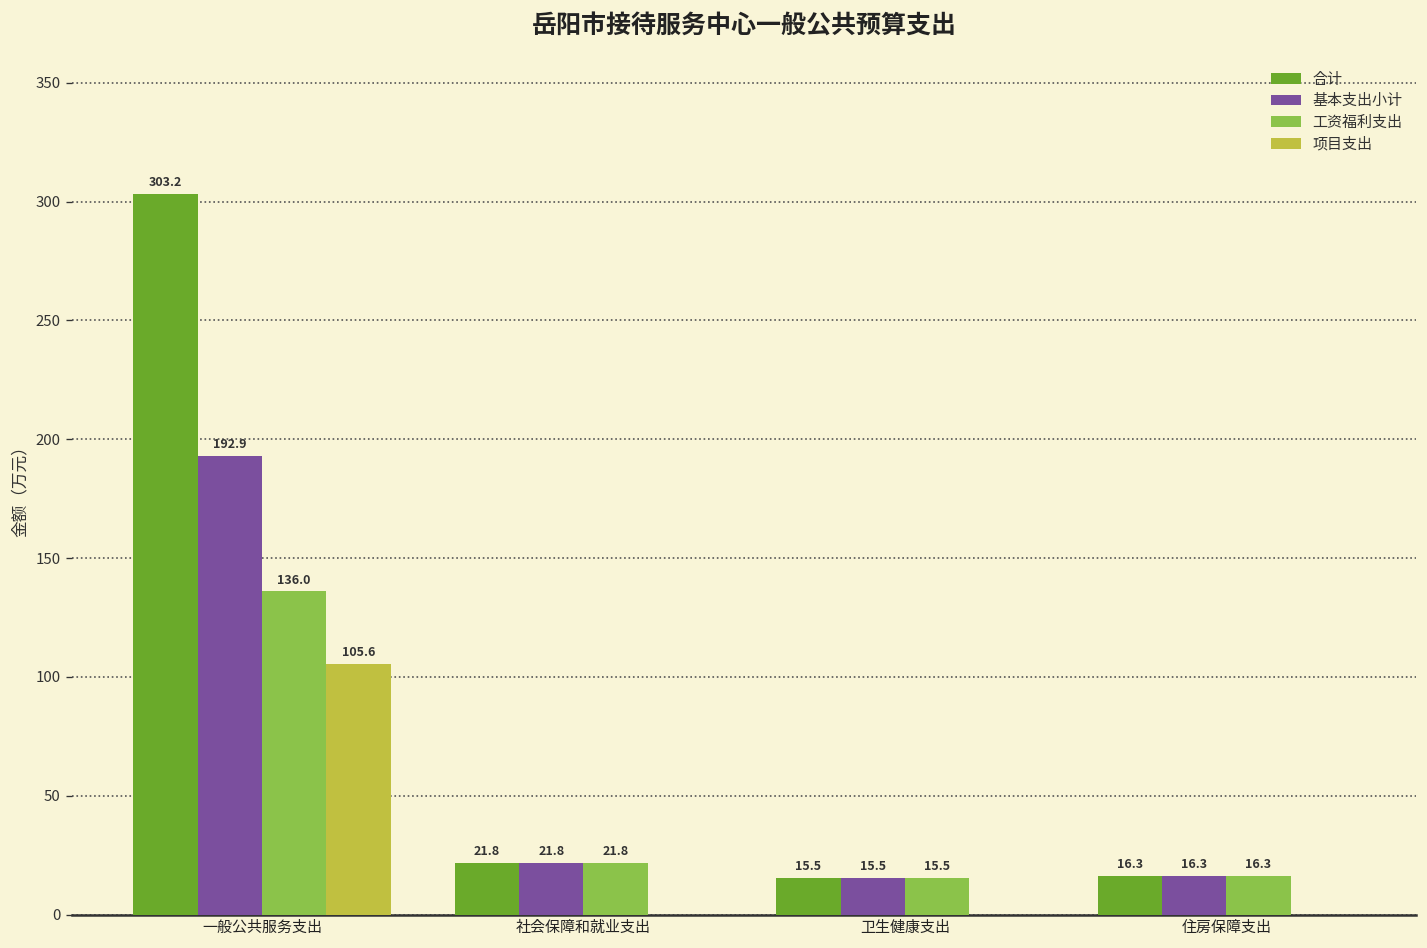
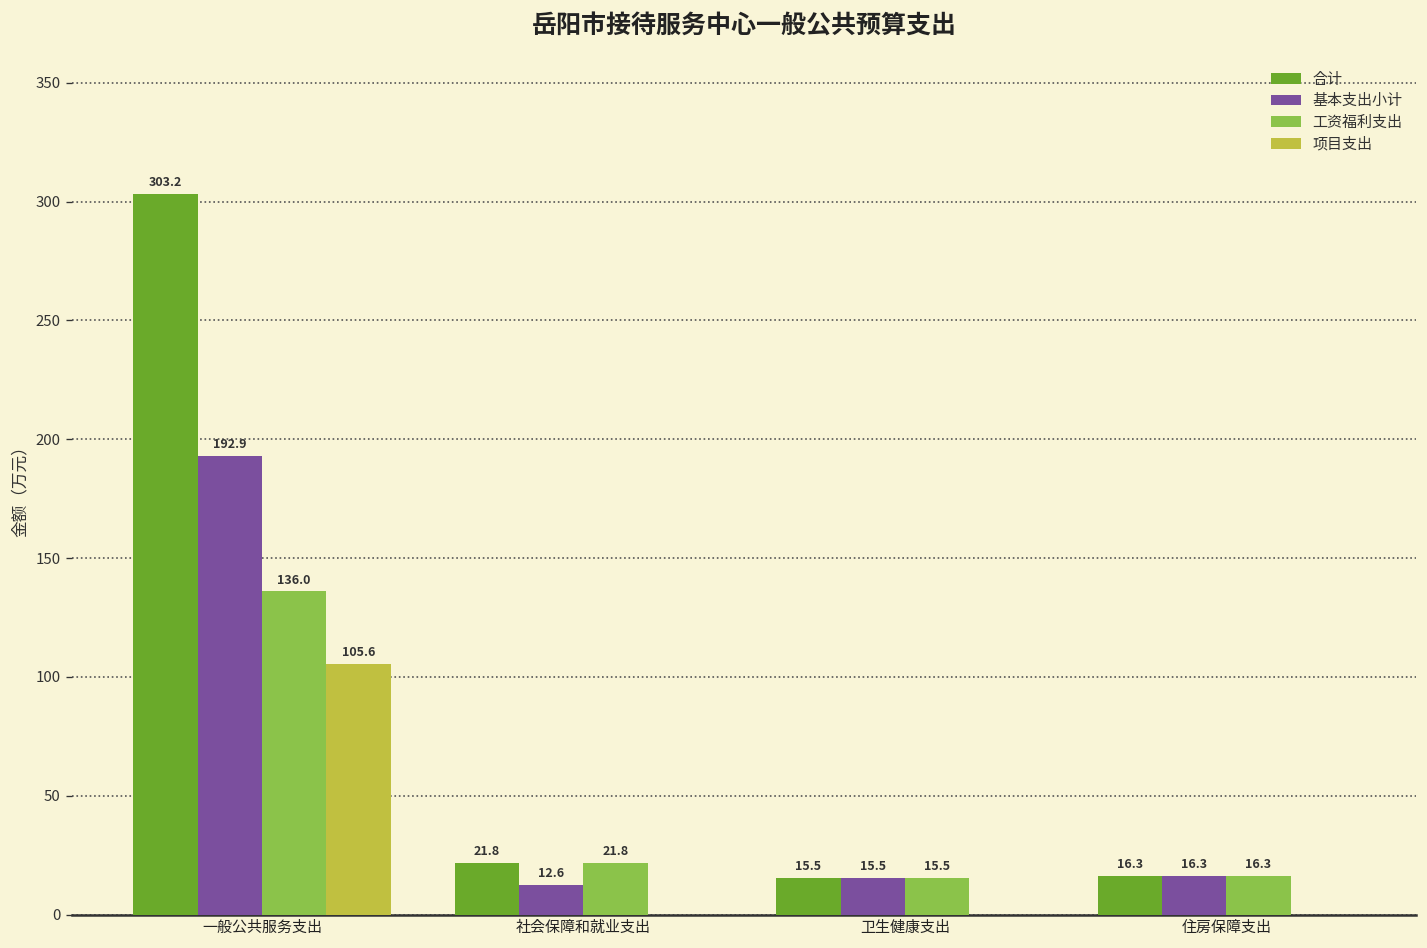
  {
    "基本支出小计": {
      "一般公共服务支出": 192.9,
-     "社会保障和就业支出": 21.8,
+     "社会保障和就业支出": 12.6,
      "卫生健康支出": 15.5,
      "住房保障支出": 16.3
    }
  }
